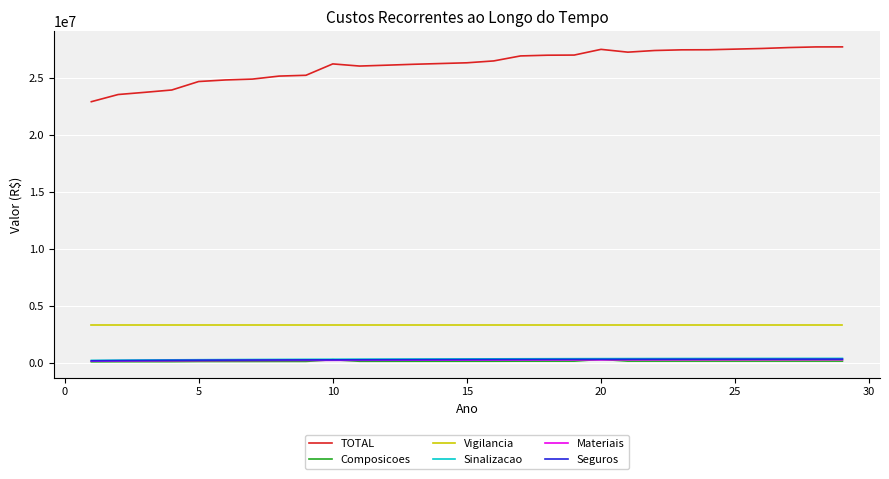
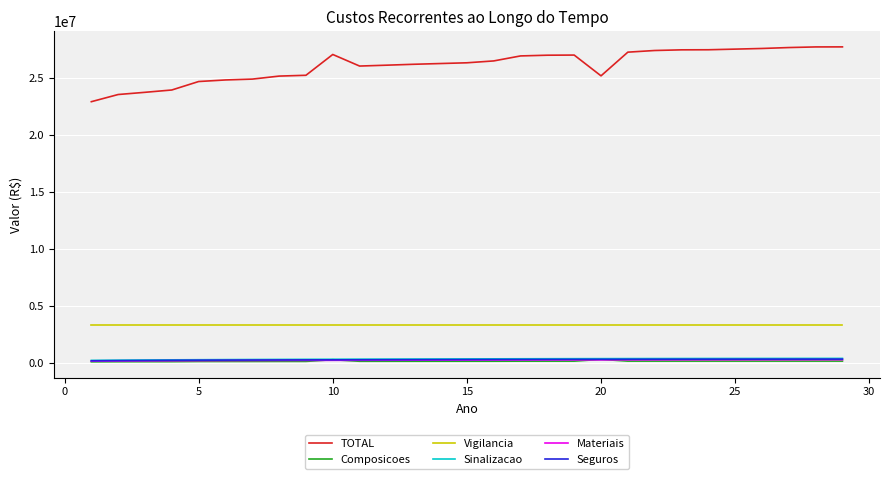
  {
    "TOTAL": {
      "5": 24700000,
-     "10": 26300000,
+     "10": 27100000,
      "15": 26400000,
-     "20": 27500000,
+     "20": 25200000,
      "25": 27600000
    },
    "Vigilancia": {
      "5": 3300000,
      "10": 3300000,
      "15": 3300000,
      "20": 3300000,
      "25": 3300000
    }
  }
